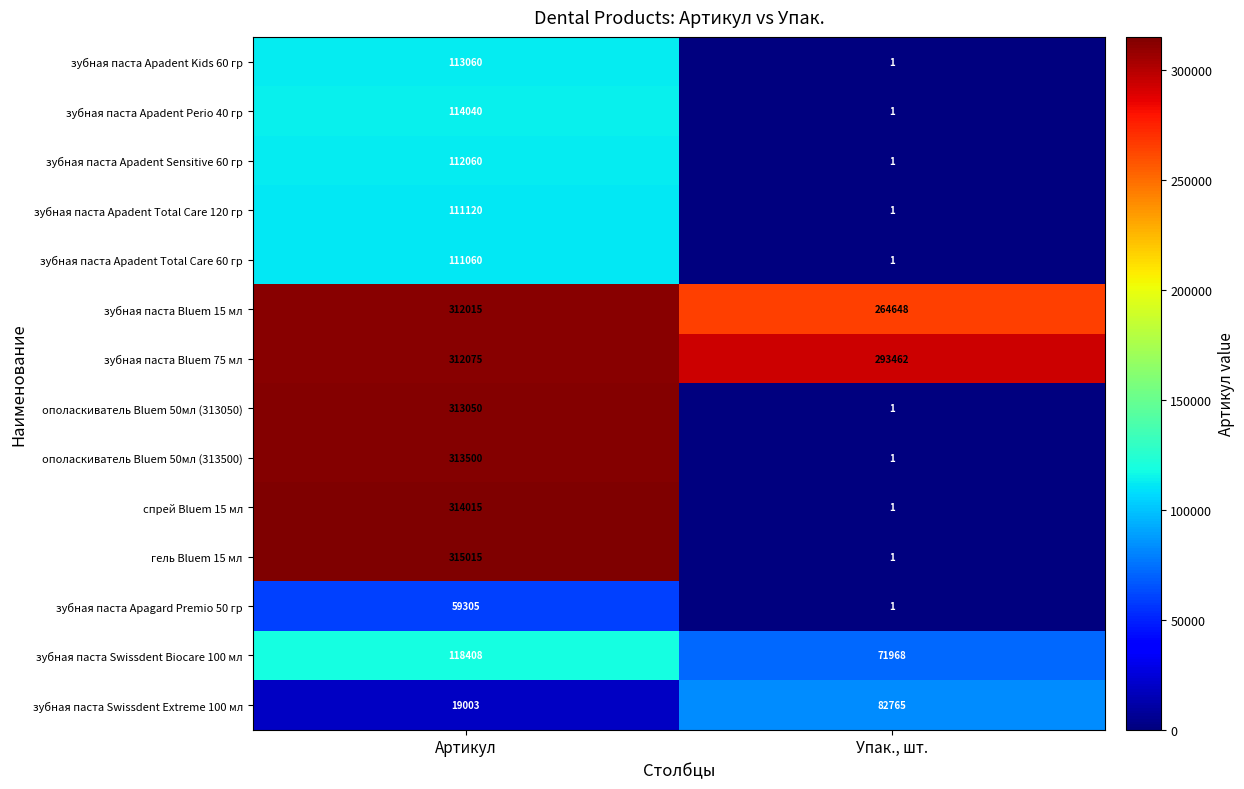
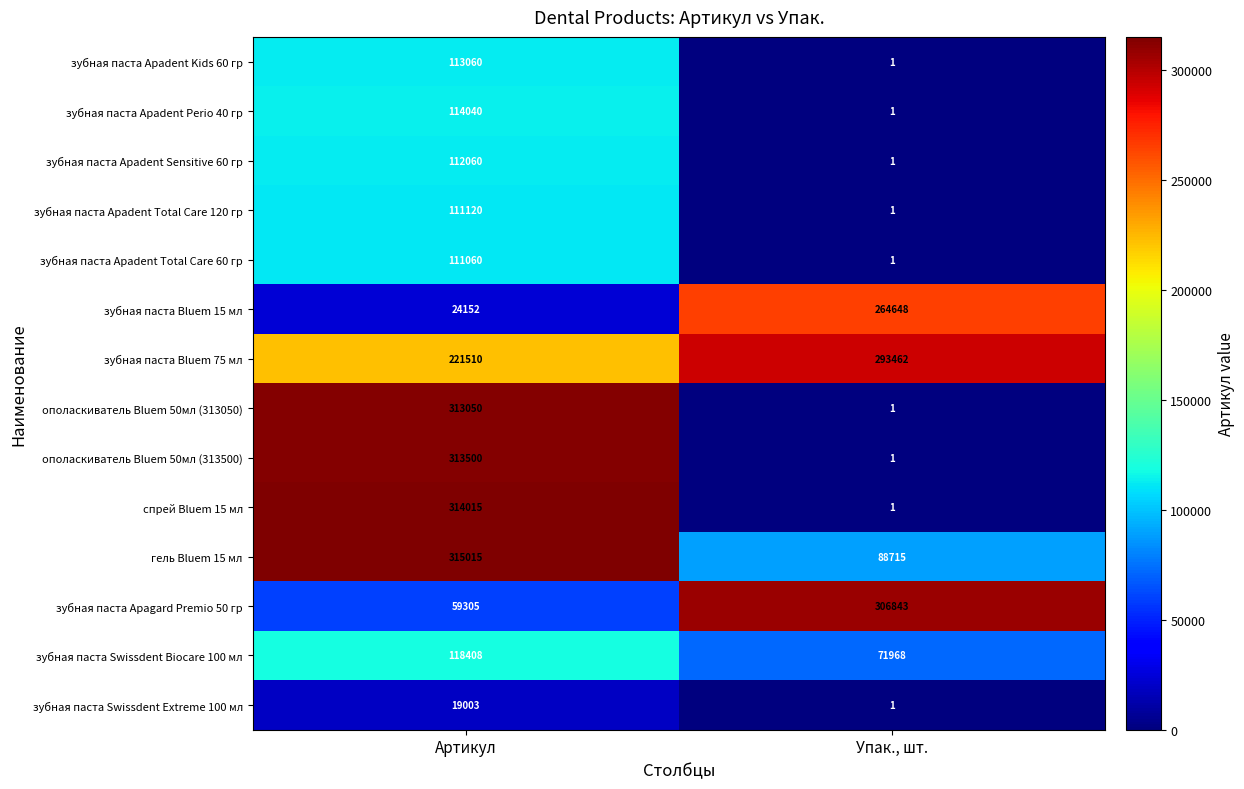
  {
    "зубная паста Apadent Kids 60 гр": {
      "Артикул": 113060,
      "Упак., шт.": 1
    },
    "зубная паста Apadent Perio 40 гр": {
      "Артикул": 114040,
      "Упак., шт.": 1
    },
    "зубная паста Apadent Sensitive 60 гр": {
      "Артикул": 112060,
      "Упак., шт.": 1
    },
    "зубная паста Apadent Total Care 120 гр": {
      "Артикул": 111120,
      "Упак., шт.": 1
    },
    "зубная паста Apadent Total Care 60 гр": {
      "Артикул": 111060,
      "Упак., шт.": 1
    },
    "зубная паста Bluem 15 мл": {
-     "Артикул": 312015,
+     "Артикул": 24152,
      "Упак., шт.": 264648
    },
    "зубная паста Bluem 75 мл": {
-     "Артикул": 312075,
+     "Артикул": 221510,
      "Упак., шт.": 293462
    },
    "ополаскиватель Bluem 50мл (313050)": {
      "Артикул": 313050,
      "Упак., шт.": 1
    },
    "ополаскиватель Bluem 50мл (313500)": {
      "Артикул": 313500,
      "Упак., шт.": 1
    },
    "спрей Bluem 15 мл": {
      "Артикул": 314015,
      "Упак., шт.": 1
    },
    "гель Bluem 15 мл": {
      "Артикул": 315015,
-     "Упак., шт.": 1
+     "Упак., шт.": 88715
    },
    "зубная паста Apagard Premio 50 гр": {
      "Артикул": 59305,
-     "Упак., шт.": 1
+     "Упак., шт.": 306843
    },
    "зубная паста Swissdent Biocare 100 мл": {
      "Артикул": 118408,
      "Упак., шт.": 71968
    },
    "зубная паста Swissdent Extreme 100 мл": {
      "Артикул": 19003,
-     "Упак., шт.": 82765
+     "Упак., шт.": 1
    }
  }
